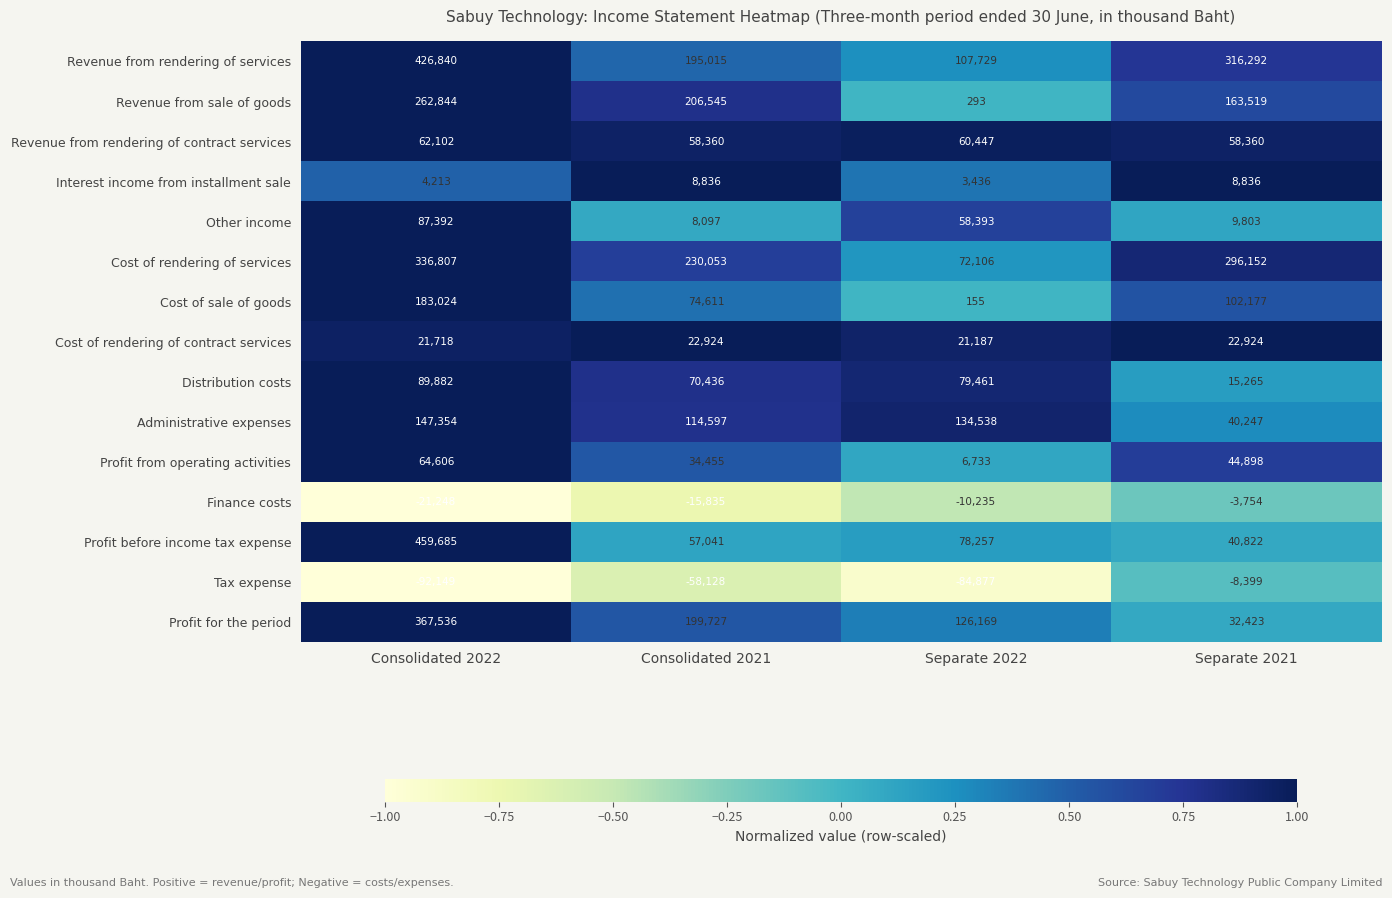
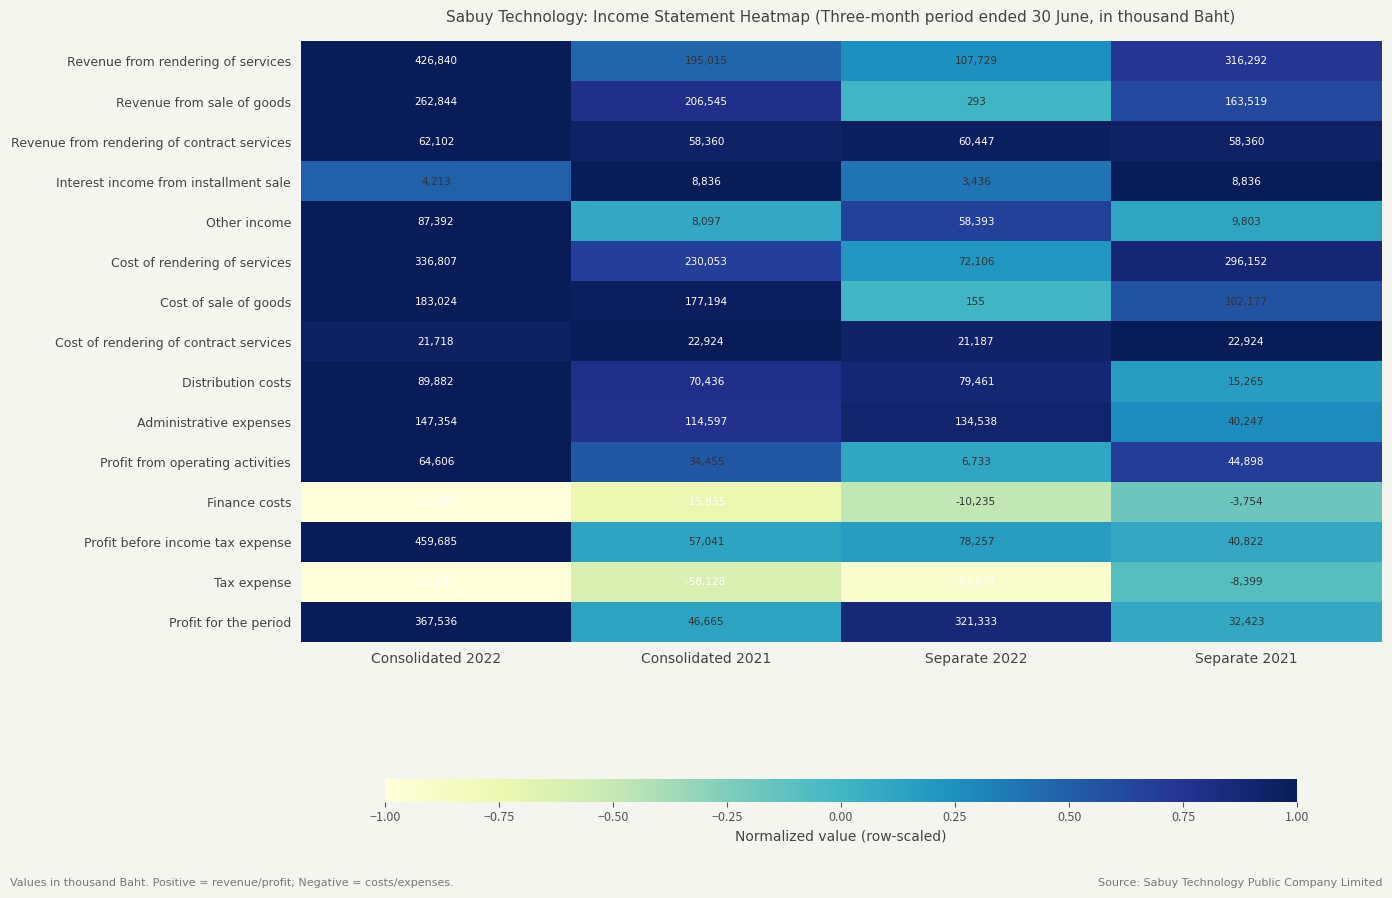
  {
    "Revenue from rendering of services": {
      "Consolidated 2022": "426,840",
      "Consolidated 2021": "195,015",
      "Separate 2022": "107,729",
      "Separate 2021": "316,292"
    },
    "Revenue from sale of goods": {
      "Consolidated 2022": "262,844",
      "Consolidated 2021": "206,545",
      "Separate 2022": "293",
      "Separate 2021": "163,519"
    },
    "Revenue from rendering of contract services": {
      "Consolidated 2022": "62,102",
      "Consolidated 2021": "58,360",
      "Separate 2022": "60,447",
      "Separate 2021": "58,360"
    },
    "Interest income from installment sale": {
      "Consolidated 2022": "4,213",
      "Consolidated 2021": "8,836",
      "Separate 2022": "3,436",
      "Separate 2021": "8,836"
    },
    "Other income": {
      "Consolidated 2022": "87,392",
      "Consolidated 2021": "8,097",
      "Separate 2022": "58,393",
      "Separate 2021": "9,803"
    },
    "Cost of rendering of services": {
      "Consolidated 2022": "336,807",
      "Consolidated 2021": "230,053",
      "Separate 2022": "72,106",
      "Separate 2021": "296,152"
    },
    "Cost of sale of goods": {
      "Consolidated 2022": "183,024",
-     "Consolidated 2021": "74,611",
+     "Consolidated 2021": "177,194",
      "Separate 2022": "155",
      "Separate 2021": "102,177"
    },
    "Cost of rendering of contract services": {
      "Consolidated 2022": "21,718",
      "Consolidated 2021": "22,924",
      "Separate 2022": "21,187",
      "Separate 2021": "22,924"
    },
    "Distribution costs": {
      "Consolidated 2022": "89,882",
      "Consolidated 2021": "70,436",
      "Separate 2022": "79,461",
      "Separate 2021": "15,265"
    },
    "Administrative expenses": {
      "Consolidated 2022": "147,354",
      "Consolidated 2021": "114,597",
      "Separate 2022": "134,538",
      "Separate 2021": "40,247"
    },
    "Profit from operating activities": {
      "Consolidated 2022": "64,606",
      "Consolidated 2021": "34,455",
      "Separate 2022": "6,733",
      "Separate 2021": "44,898"
    },
    "Finance costs": {
      "Consolidated 2021": "-15,835",
      "Separate 2022": "-10,235",
      "Separate 2021": "-3,754"
    },
    "Profit before income tax expense": {
      "Consolidated 2022": "459,685",
      "Consolidated 2021": "57,041",
      "Separate 2022": "78,257",
      "Separate 2021": "40,822"
    },
    "Tax expense": {
      "Consolidated 2021": "-58,128",
      "Separate 2022": "-84,877",
      "Separate 2021": "-8,399"
    },
    "Profit for the period": {
      "Consolidated 2022": "367,536",
-     "Consolidated 2021": "199,727",
-     "Separate 2022": "126,169",
+     "Consolidated 2021": "46,665",
+     "Separate 2022": "321,333",
      "Separate 2021": "32,423"
    }
  }
